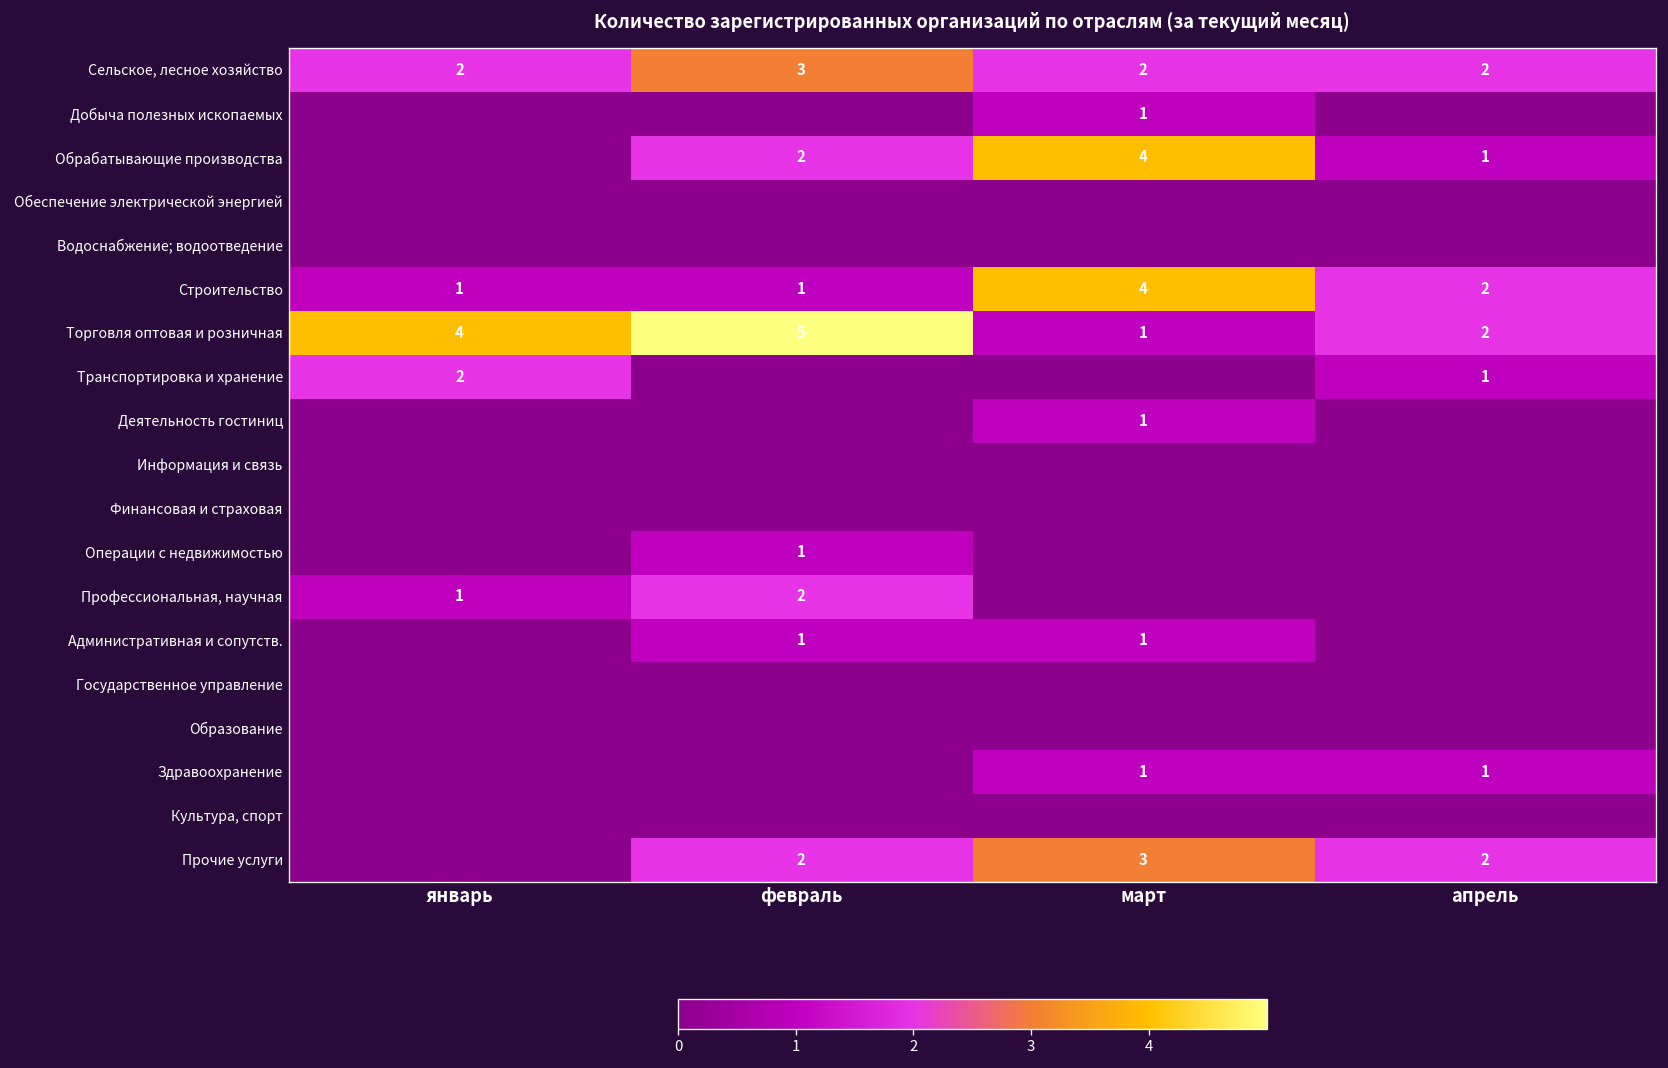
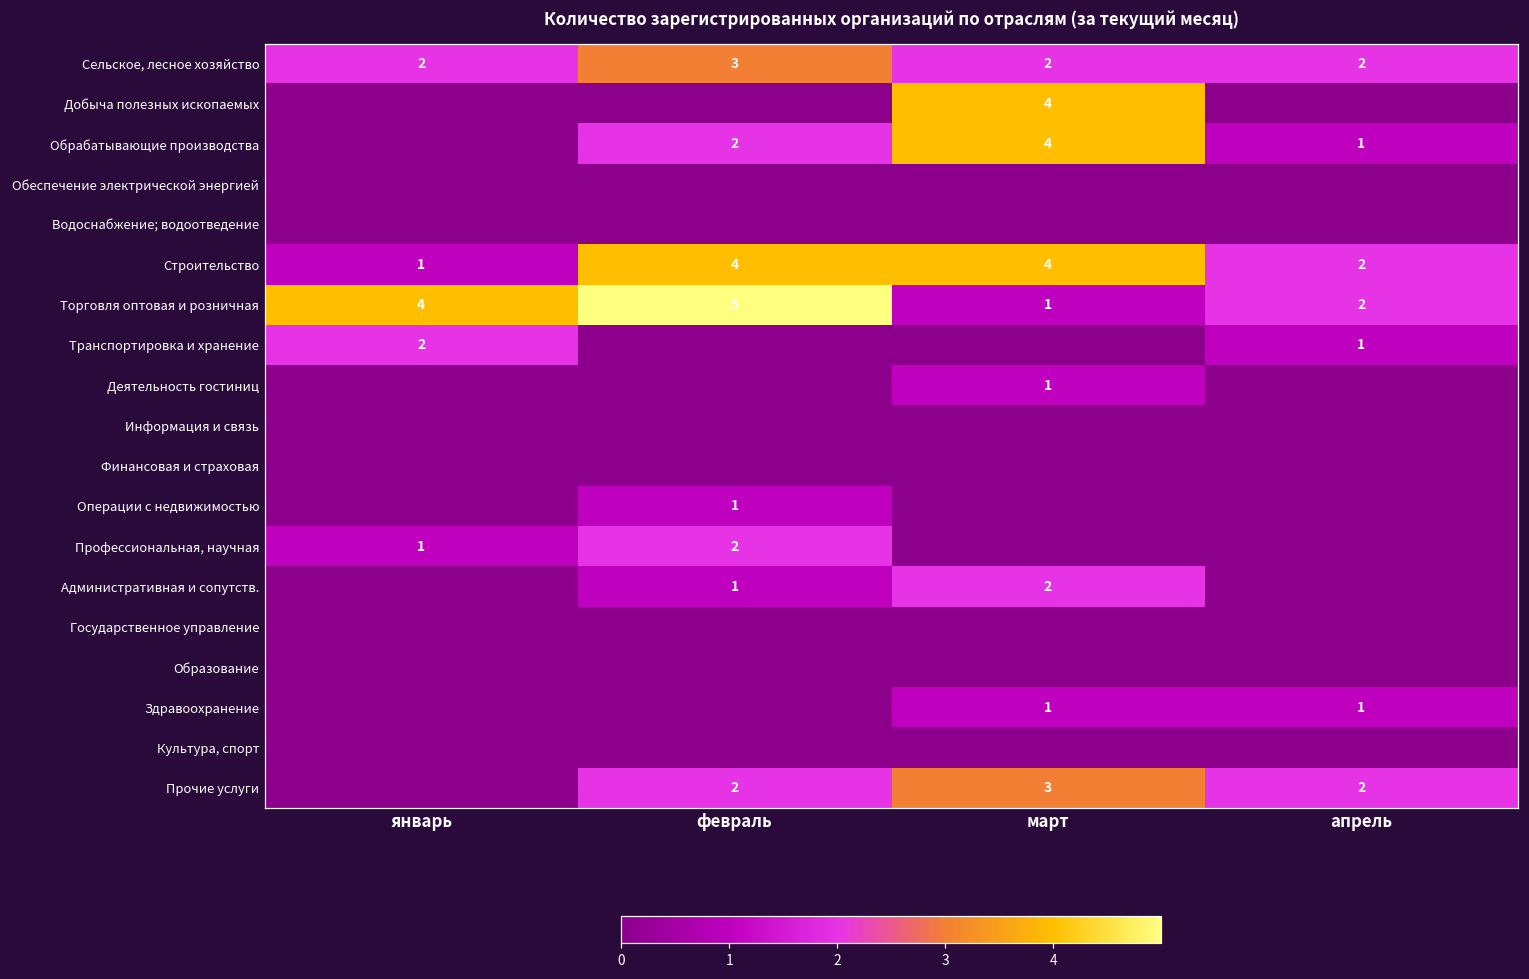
  {
    "Сельское, лесное хозяйство": {
      "январь": 2,
      "февраль": 3,
      "март": 2,
      "апрель": 2
    },
    "Добыча полезных ископаемых": {
-     "март": 1
+     "март": 4
    },
    "Обрабатывающие производства": {
      "февраль": 2,
      "март": 4,
      "апрель": 1
    },
    "Строительство": {
      "январь": 1,
-     "февраль": 1,
+     "февраль": 4,
      "март": 4,
      "апрель": 2
    },
    "Торговля оптовая и розничная": {
      "январь": 4,
      "февраль": 5,
      "март": 1,
      "апрель": 2
    },
    "Транспортировка и хранение": {
      "январь": 2,
      "апрель": 1
    },
    "Деятельность гостиниц": {
      "март": 1
    },
    "Операции с недвижимостью": {
      "февраль": 1
    },
    "Профессиональная, научная": {
      "январь": 1,
      "февраль": 2
    },
    "Административная и сопутств.": {
      "февраль": 1,
-     "март": 1
+     "март": 2
    },
    "Здравоохранение": {
      "март": 1,
      "апрель": 1
    },
    "Прочие услуги": {
      "февраль": 2,
      "март": 3,
      "апрель": 2
    }
  }
